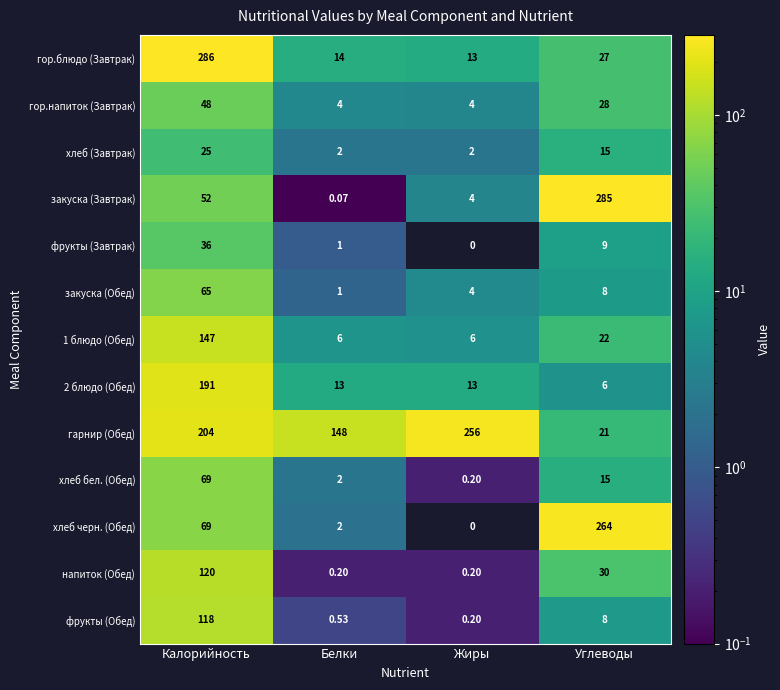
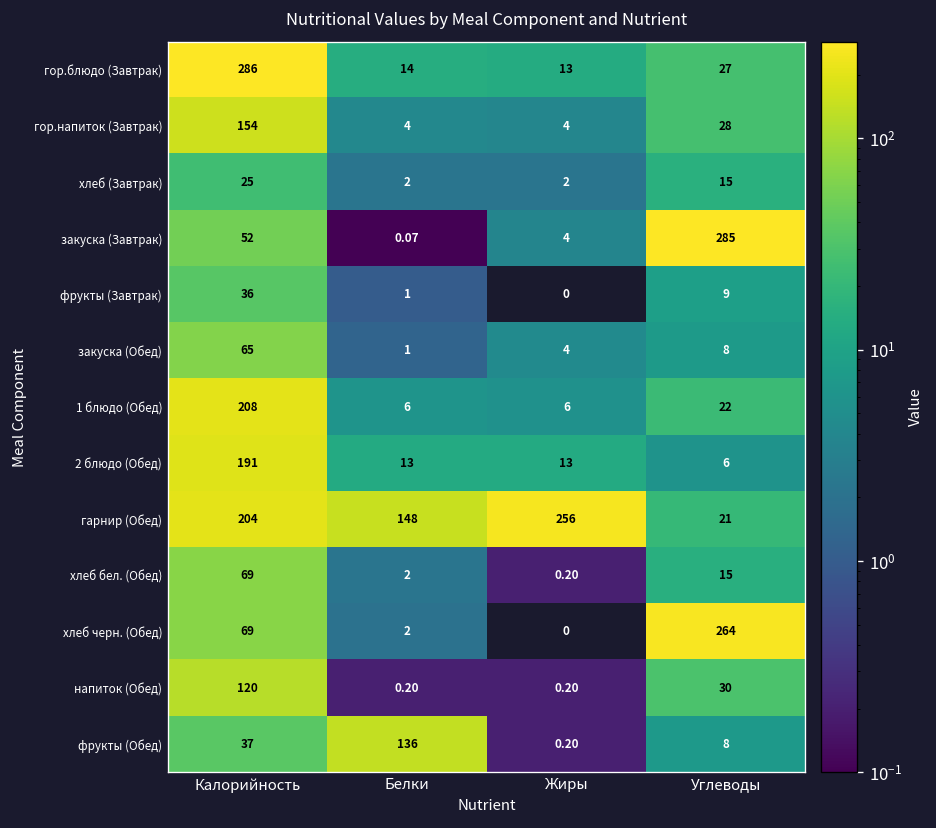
  {
    "гор.блюдо (Завтрак)": {
      "Калорийность": 286,
      "Белки": 14,
      "Жиры": 13,
      "Углеводы": 27
    },
    "гор.напиток (Завтрак)": {
-     "Калорийность": 48,
+     "Калорийность": 154,
      "Белки": 4,
      "Жиры": 4,
      "Углеводы": 28
    },
    "хлеб (Завтрак)": {
      "Калорийность": 25,
      "Белки": 2,
      "Жиры": 2,
      "Углеводы": 15
    },
    "закуска (Завтрак)": {
      "Калорийность": 52,
      "Белки": 0.07,
      "Жиры": 4,
      "Углеводы": 285
    },
    "фрукты (Завтрак)": {
      "Калорийность": 36,
      "Белки": 1,
      "Жиры": 0,
      "Углеводы": 9
    },
    "закуска (Обед)": {
      "Калорийность": 65,
      "Белки": 1,
      "Жиры": 4,
      "Углеводы": 8
    },
    "1 блюдо (Обед)": {
-     "Калорийность": 147,
+     "Калорийность": 208,
      "Белки": 6,
      "Жиры": 6,
      "Углеводы": 22
    },
    "2 блюдо (Обед)": {
      "Калорийность": 191,
      "Белки": 13,
      "Жиры": 13,
      "Углеводы": 6
    },
    "гарнир (Обед)": {
      "Калорийность": 204,
      "Белки": 148,
      "Жиры": 256,
      "Углеводы": 21
    },
    "хлеб бел. (Обед)": {
      "Калорийность": 69,
      "Белки": 2,
      "Жиры": 0.20,
      "Углеводы": 15
    },
    "хлеб черн. (Обед)": {
      "Калорийность": 69,
      "Белки": 2,
      "Жиры": 0,
      "Углеводы": 264
    },
    "напиток (Обед)": {
      "Калорийность": 120,
      "Белки": 0.20,
      "Жиры": 0.20,
      "Углеводы": 30
    },
    "фрукты (Обед)": {
-     "Калорийность": 118,
-     "Белки": 0.53,
+     "Калорийность": 37,
+     "Белки": 136,
      "Жиры": 0.20,
      "Углеводы": 8
    }
  }
